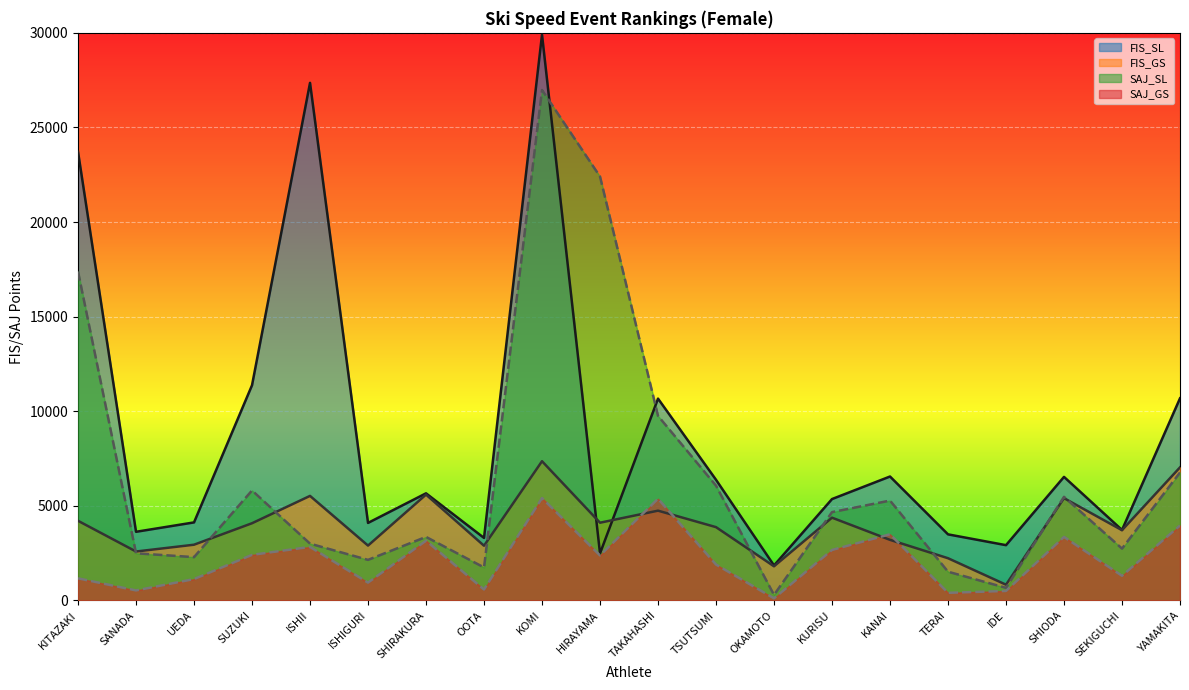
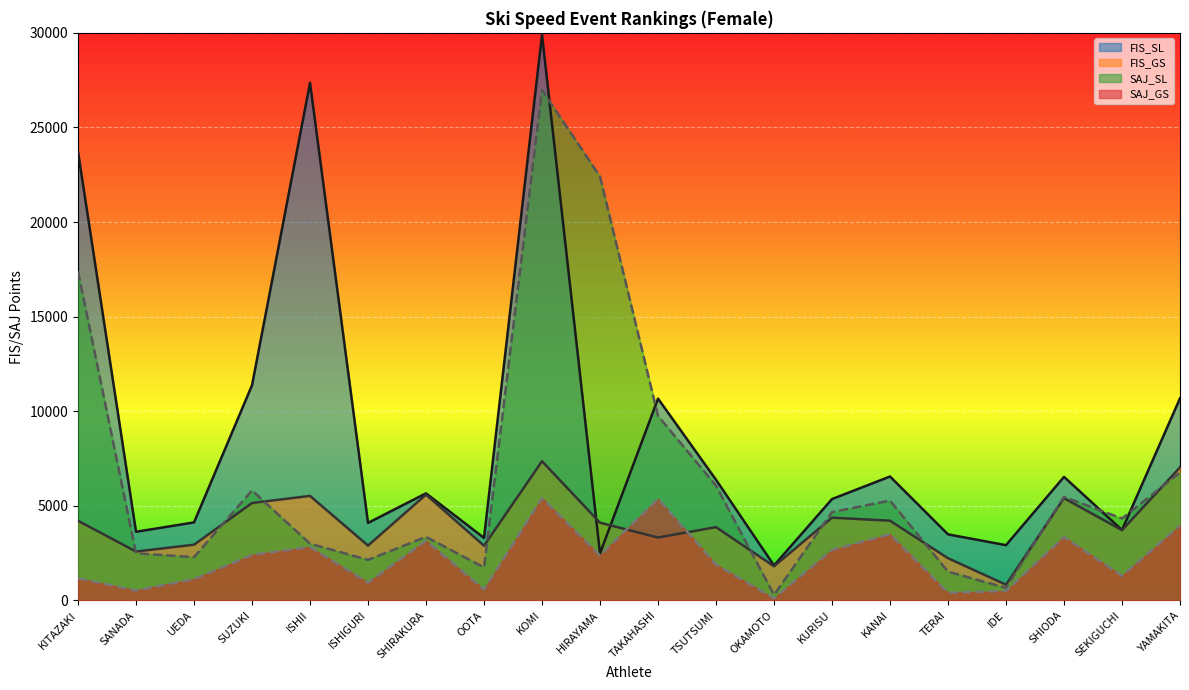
  {
    "FIS_SL": {
      "KITAZAKI": 23700,
      "SANADA": 3600,
      "UEDA": 4100,
      "SUZUKI": 11400,
      "ISHII": 27400,
      "ISHIGURI": 4100,
      "OOTA": 3300,
      "KOMI": 29900,
      "TAKAHASHI": 10700,
      "TSUTSUMI": 6400,
      "KURISU": 5400,
      "KANAI": 6600,
      "TERAI": 3500,
      "IDE": 2900,
      "SHIODA": 6500,
      "YAMAKITA": 10700
    },
    "FIS_GS": {
      "KITAZAKI": 4200,
      "UEDA": 2900,
-     "SUZUKI": 4100,
+     "SUZUKI": 5100,
      "ISHII": 5500,
      "ISHIGURI": 2900,
      "OOTA": 2900,
      "KOMI": 7400,
      "HIRAYAMA": 4100,
-     "TAKAHASHI": 4700,
+     "TAKAHASHI": 3300,
      "TSUTSUMI": 3900,
      "KURISU": 4400,
-     "KANAI": 3200,
+     "KANAI": 4200,
      "TERAI": 2200,
      "IDE": 800,
      "YAMAKITA": 7000
    },
    "SAJ_SL": {
      "KITAZAKI": 17400,
      "UEDA": 2300,
      "SUZUKI": 5800,
      "ISHII": 3000,
      "ISHIGURI": 2100,
      "SHIRAKURA": 3400,
      "OOTA": 1700,
      "KOMI": 27000,
      "HIRAYAMA": 22400,
      "TAKAHASHI": 9800,
      "TSUTSUMI": 6100,
      "OKAMOTO": 300,
      "KURISU": 4700,
      "KANAI": 5300,
      "TERAI": 1500,
      "IDE": 700,
-     "SEKIGUCHI": 2700,
+     "SEKIGUCHI": 4300,
      "YAMAKITA": 6800
    },
    "SAJ_GS": {
      "KITAZAKI": 1200,
      "SANADA": 500,
      "UEDA": 1100,
      "SUZUKI": 2400,
      "ISHII": 2800,
      "ISHIGURI": 900,
      "SHIRAKURA": 3200,
      "OOTA": 600,
      "KOMI": 5400,
      "TAKAHASHI": 5400,
      "TSUTSUMI": 1900,
      "OKAMOTO": 100,
      "KURISU": 2700,
      "KANAI": 3500,
      "TERAI": 400,
      "IDE": 500,
      "SHIODA": 3400,
      "SEKIGUCHI": 1300,
      "YAMAKITA": 4000
    }
  }
